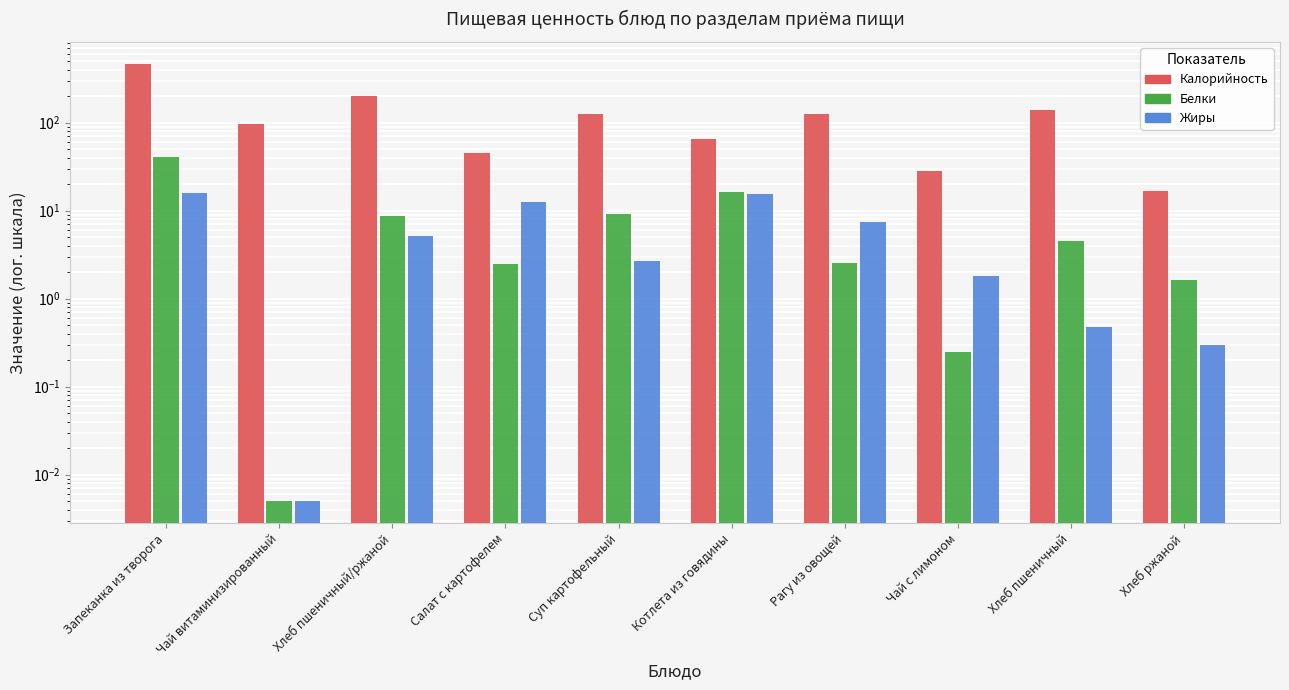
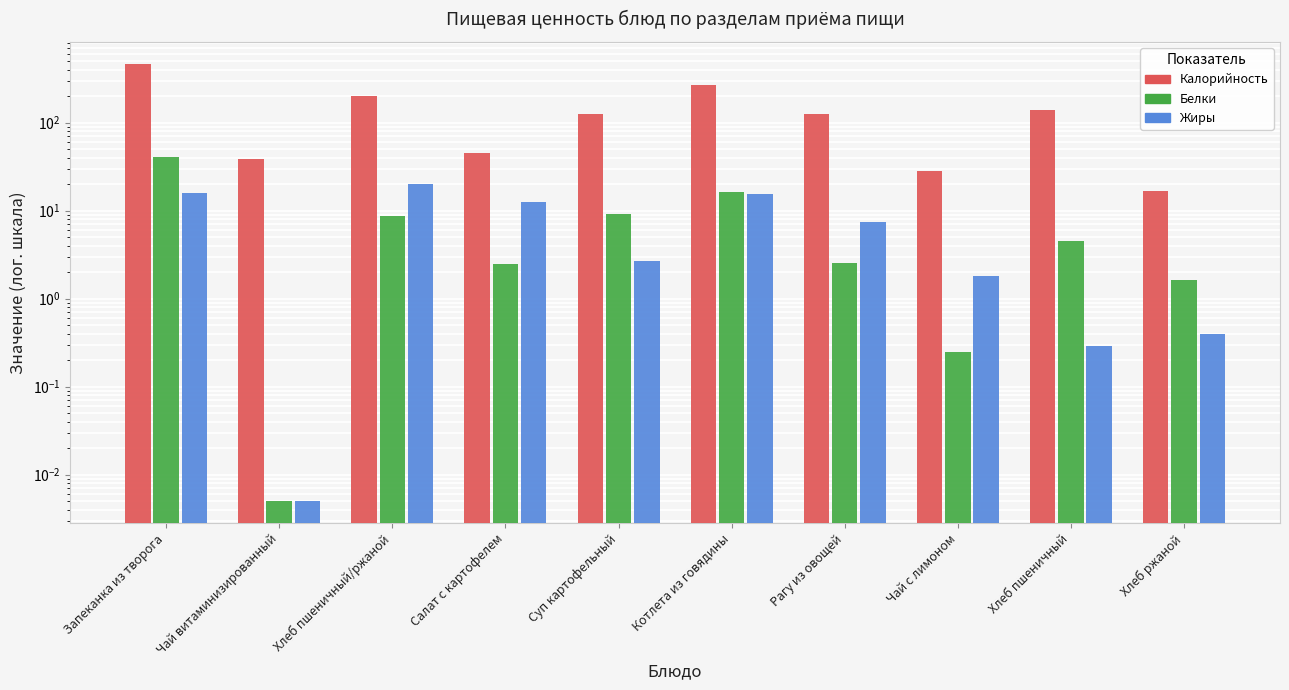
  {
    "Калорийность": {
      "Запеканка из творога": 500,
-     "Чай витаминизированный": 100,
+     "Чай витаминизированный": 40,
      "Хлеб пшеничный/ржаной": 200,
      "Салат с картофелем": 40,
      "Суп картофельный": 130,
-     "Котлета из говядины": 60,
+     "Котлета из говядины": 270,
      "Рагу из овощей": 130,
      "Чай с лимоном": 28,
      "Хлеб пшеничный": 140,
      "Хлеб ржаной": 17
    },
    "Белки": {
      "Запеканка из творога": 40,
      "Чай витаминизированный": 0.005,
      "Хлеб пшеничный/ржаной": 9,
      "Салат с картофелем": 2.5,
      "Суп картофельный": 9,
      "Котлета из говядины": 16,
      "Рагу из овощей": 2.5,
      "Чай с лимоном": 0.25,
      "Хлеб пшеничный": 5,
      "Хлеб ржаной": 1.7
    },
    "Жиры": {
      "Запеканка из творога": 16,
      "Чай витаминизированный": 0.005,
-     "Хлеб пшеничный/ржаной": 5,
+     "Хлеб пшеничный/ржаной": 20,
      "Салат с картофелем": 12,
      "Суп картофельный": 2.7,
      "Котлета из говядины": 16,
      "Рагу из овощей": 7,
      "Чай с лимоном": 1.8,
-     "Хлеб пшеничный": 0.5,
-     "Хлеб ржаной": 0.3
+     "Хлеб пшеничный": 0.29,
+     "Хлеб ржаной": 0.4
    }
  }
